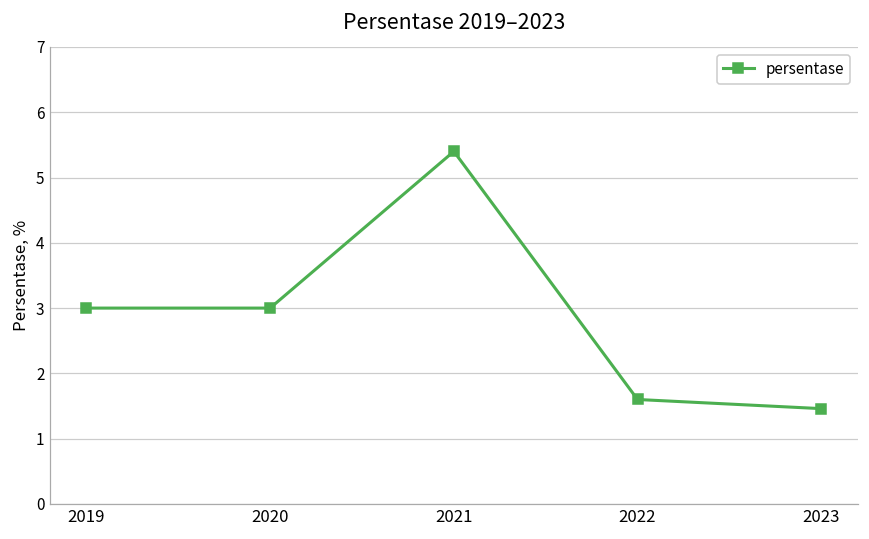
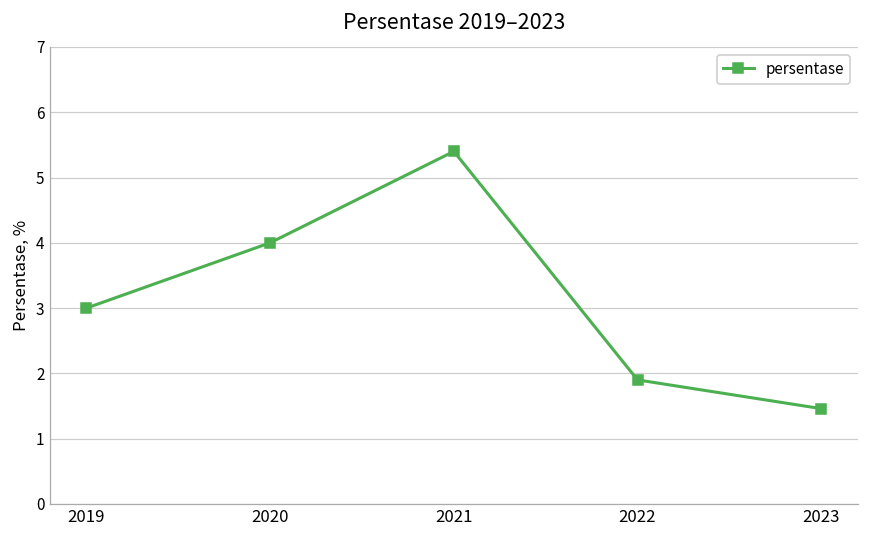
  {
    "2019": 3.0,
-   "2020": 3,
+   "2020": 4,
    "2021": 5.4,
-   "2022": 1.6,
+   "2022": 1.9,
    "2023": 1.5
  }
